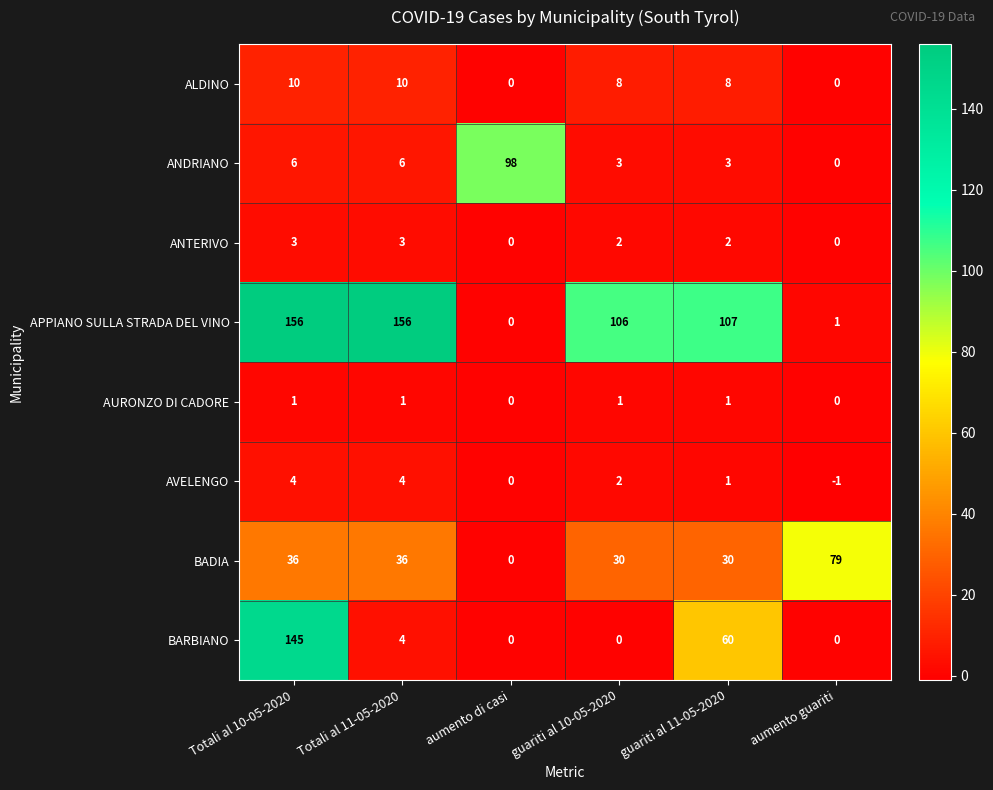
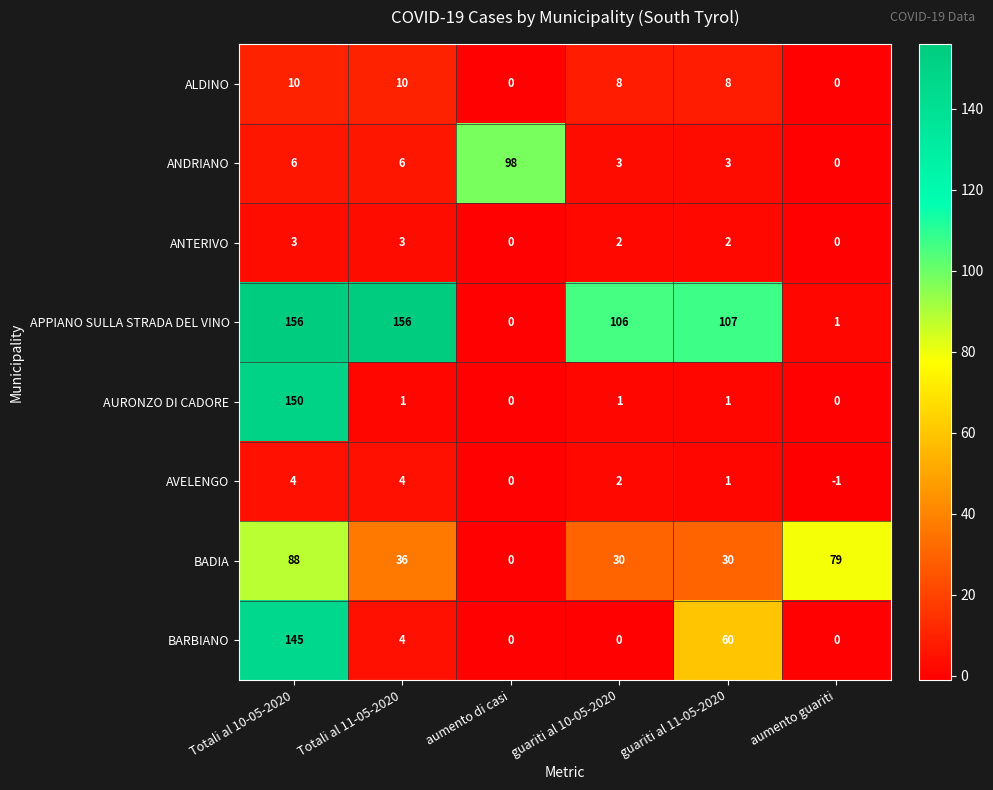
  {
    "ALDINO": {
      "Totali al 10-05-2020": 10,
      "Totali al 11-05-2020": 10,
      "aumento di casi": 0,
      "guariti al 10-05-2020": 8,
      "guariti al 11-05-2020": 8,
      "aumento guariti": 0
    },
    "ANDRIANO": {
      "Totali al 10-05-2020": 6,
      "Totali al 11-05-2020": 6,
      "aumento di casi": 98,
      "guariti al 10-05-2020": 3,
      "guariti al 11-05-2020": 3,
      "aumento guariti": 0
    },
    "ANTERIVO": {
      "Totali al 10-05-2020": 3,
      "Totali al 11-05-2020": 3,
      "aumento di casi": 0,
      "guariti al 10-05-2020": 2,
      "guariti al 11-05-2020": 2,
      "aumento guariti": 0
    },
    "APPIANO SULLA STRADA DEL VINO": {
      "Totali al 10-05-2020": 156,
      "Totali al 11-05-2020": 156,
      "aumento di casi": 0,
      "guariti al 10-05-2020": 106,
      "guariti al 11-05-2020": 107,
      "aumento guariti": 1
    },
    "AURONZO DI CADORE": {
-     "Totali al 10-05-2020": 1,
+     "Totali al 10-05-2020": 150,
      "Totali al 11-05-2020": 1,
      "aumento di casi": 0,
      "guariti al 10-05-2020": 1,
      "guariti al 11-05-2020": 1,
      "aumento guariti": 0
    },
    "AVELENGO": {
      "Totali al 10-05-2020": 4,
      "Totali al 11-05-2020": 4,
      "aumento di casi": 0,
      "guariti al 10-05-2020": 2,
      "guariti al 11-05-2020": 1,
      "aumento guariti": -1
    },
    "BADIA": {
-     "Totali al 10-05-2020": 36,
+     "Totali al 10-05-2020": 88,
      "Totali al 11-05-2020": 36,
      "aumento di casi": 0,
      "guariti al 10-05-2020": 30,
      "guariti al 11-05-2020": 30,
      "aumento guariti": 79
    },
    "BARBIANO": {
      "Totali al 10-05-2020": 145,
      "Totali al 11-05-2020": 4,
      "aumento di casi": 0,
      "guariti al 10-05-2020": 0,
      "guariti al 11-05-2020": 60,
      "aumento guariti": 0
    }
  }
